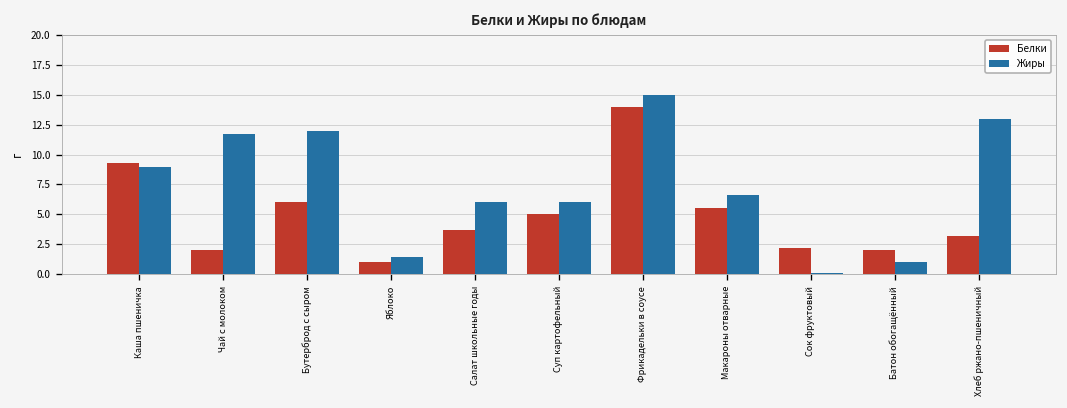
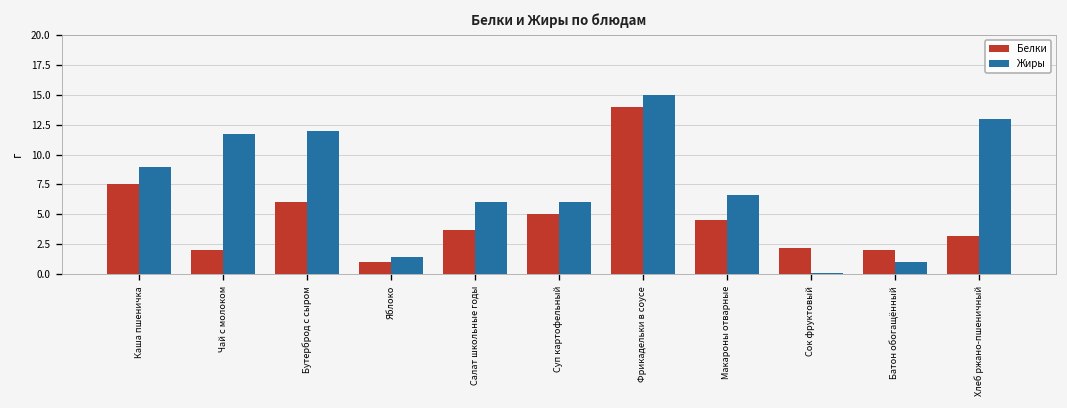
  {
    "Белки": {
-     "Каша пшеничка": 9,
+     "Каша пшеничка": 8,
      "Чай с молоком": 2,
      "Бутерброд с сыром": 6,
      "Яблоко": 1,
      "Салат школьные годы": 4,
      "Суп картофельный": 5,
      "Фрикадельки в соусе": 14,
-     "Макароны отварные": 6,
+     "Макароны отварные": 5,
      "Сок фруктовый": 2,
      "Батон обогащённый": 2,
      "Хлеб ржано-пшеничный": 3
    },
    "Жиры": {
      "Каша пшеничка": 9,
      "Чай с молоком": 12,
      "Бутерброд с сыром": 12,
      "Яблоко": 1,
      "Салат школьные годы": 6,
      "Суп картофельный": 6,
      "Фрикадельки в соусе": 15,
      "Макароны отварные": 7,
      "Батон обогащённый": 1,
      "Хлеб ржано-пшеничный": 13
    }
  }
